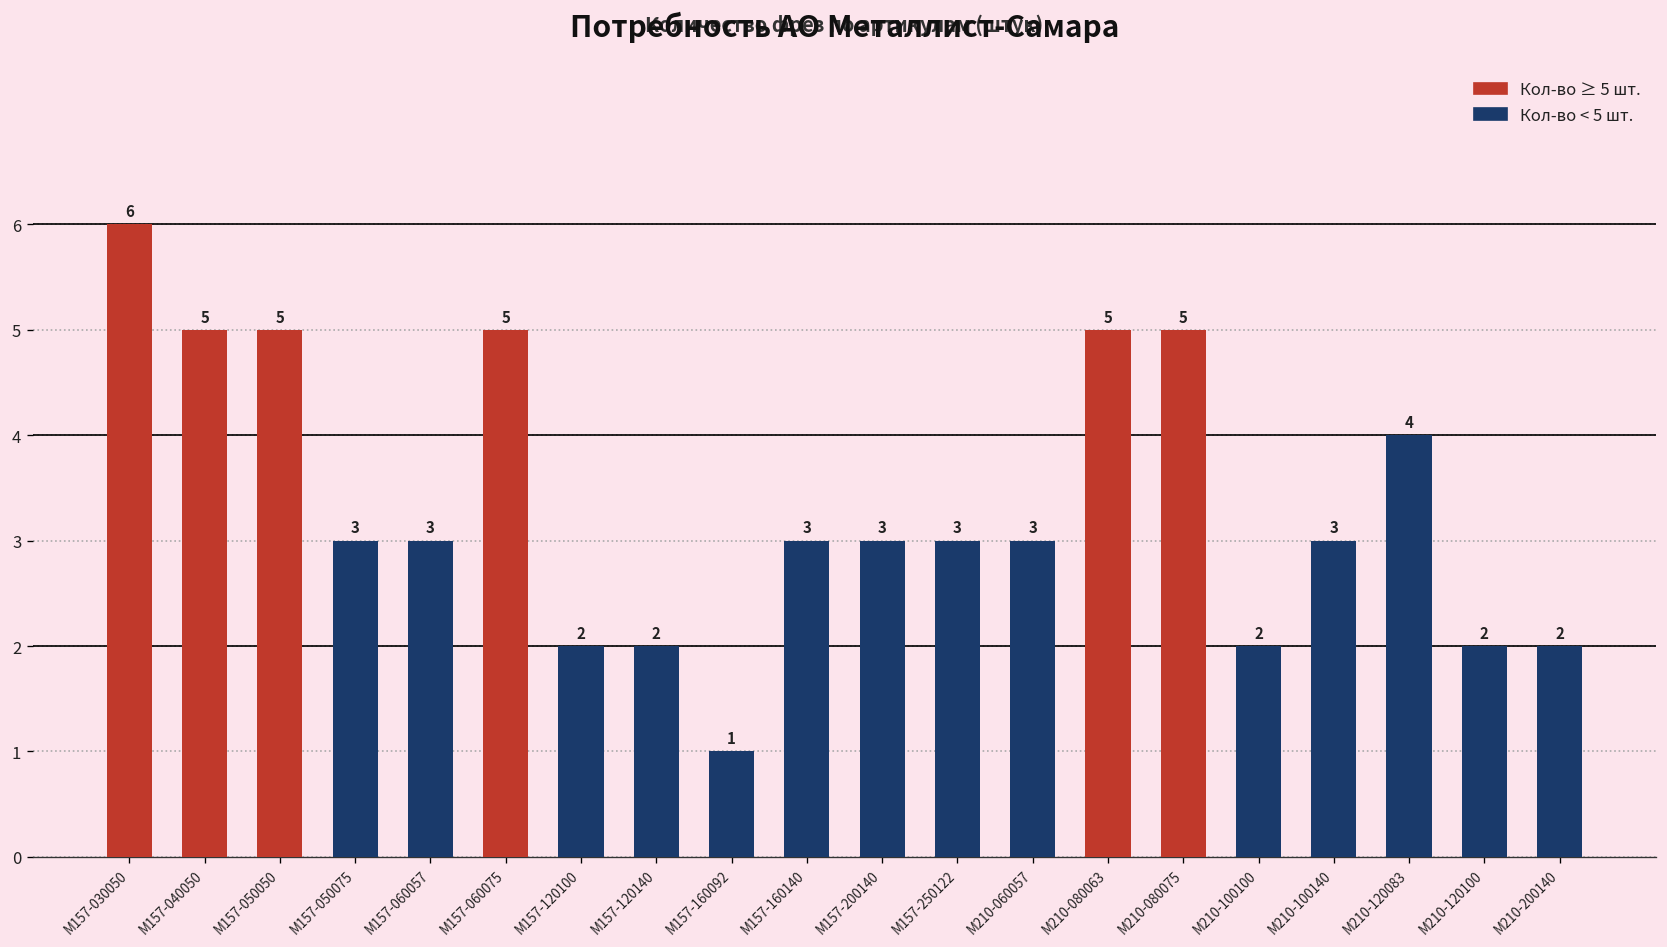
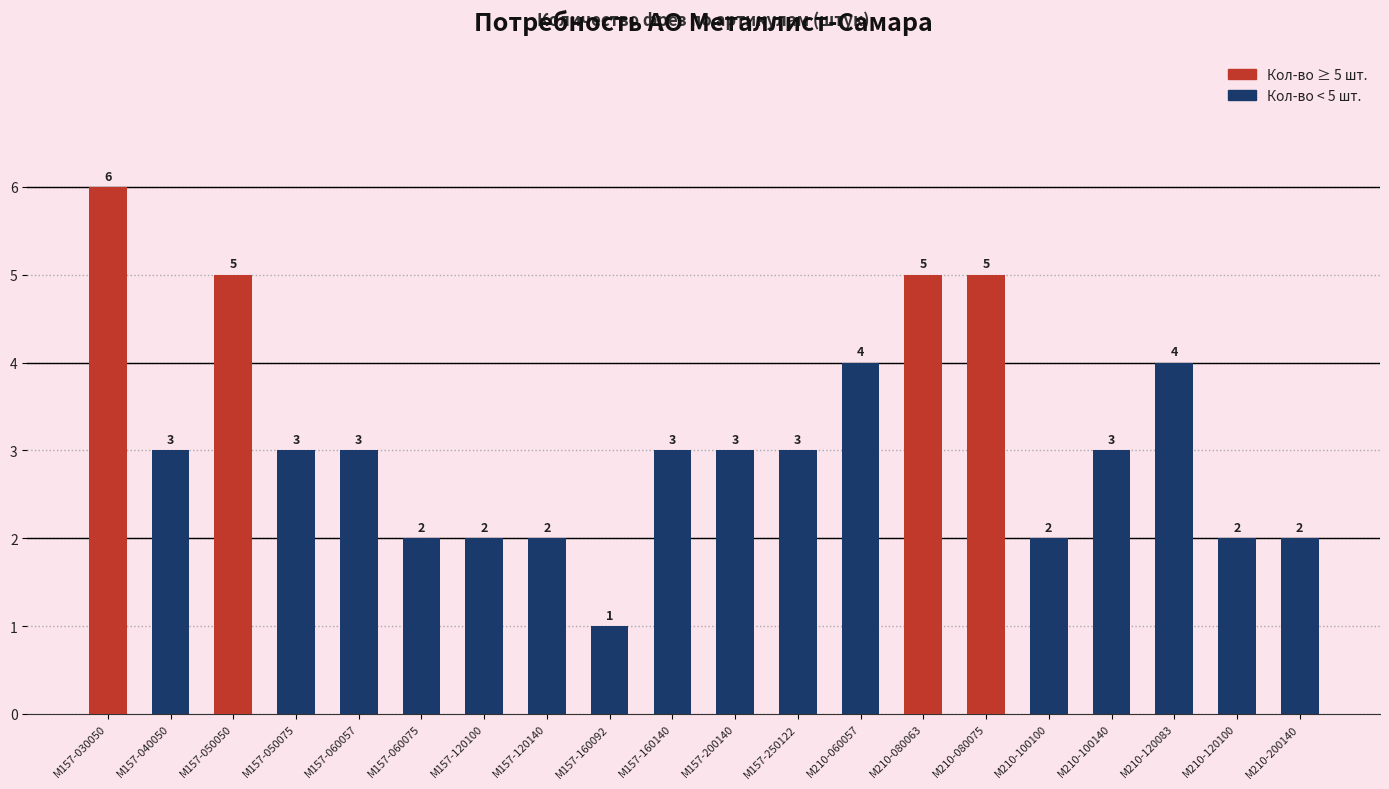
  {
    "М157-030050": 6,
-   "М157-040050": 5,
+   "М157-040050": 3,
    "М157-050050": 5,
    "М157-050075": 3,
    "М157-060057": 3,
-   "М157-060075": 5,
+   "М157-060075": 2,
    "М157-120100": 2,
    "М157-120140": 2,
    "М157-160092": 1,
    "М157-160140": 3,
    "М157-200140": 3,
    "М157-250122": 3,
-   "М210-060057": 3,
+   "М210-060057": 4,
    "М210-080063": 5,
    "М210-080075": 5,
    "М210-100100": 2,
    "М210-100140": 3,
    "М210-120083": 4,
    "М210-120100": 2,
    "М210-200140": 2
  }
